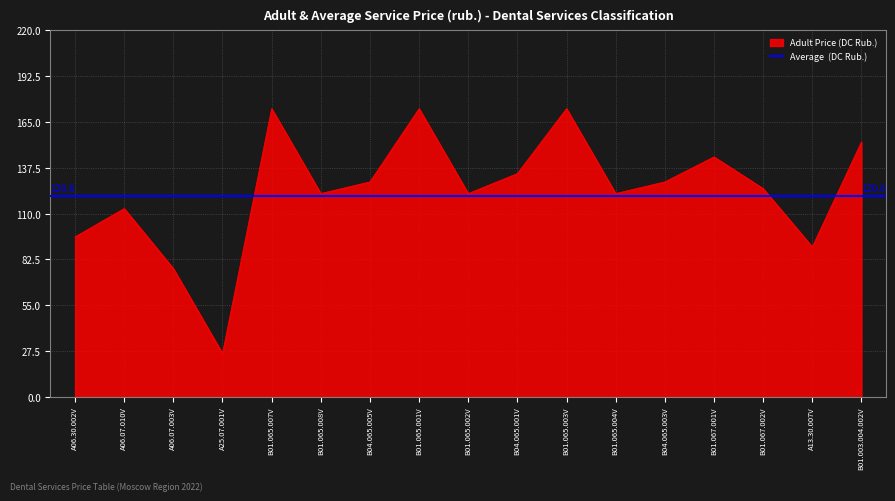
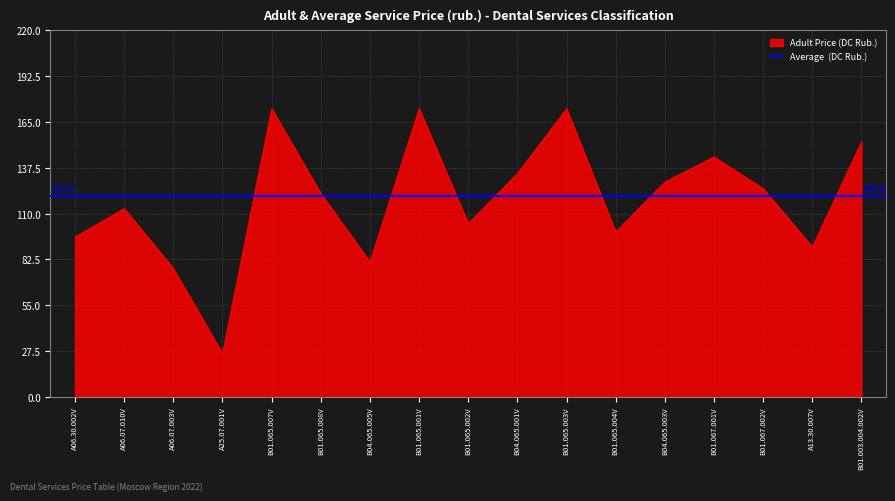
  {
    "A06.30.002V": 96,
    "A06.07.010V": 113,
    "A06.07.003V": 77,
    "A25.07.001V": 26,
    "B01.065.007V": 173,
    "B01.065.008V": 122,
-   "B04.065.005V": 129,
+   "B04.065.005V": 81,
    "B01.065.001V": 173,
-   "B01.065.002V": 122,
+   "B01.065.002V": 104,
    "B04.065.001V": 134,
    "B01.065.003V": 173,
-   "B01.065.004V": 122,
+   "B01.065.004V": 99,
    "B04.065.003V": 129,
    "B01.067.001V": 144,
    "B01.067.002V": 125,
    "A13.30.007V": 90,
    "B01.003.004.002V": 153
  }
